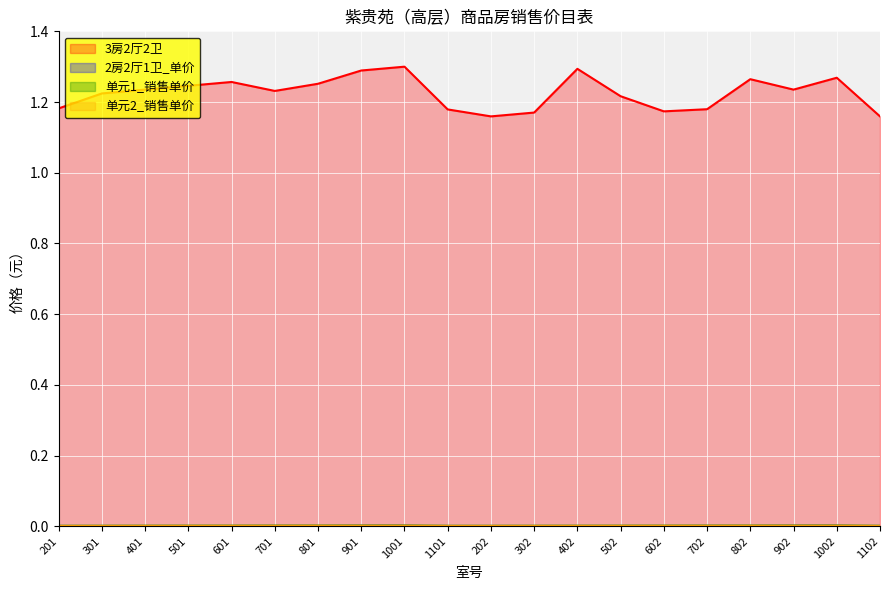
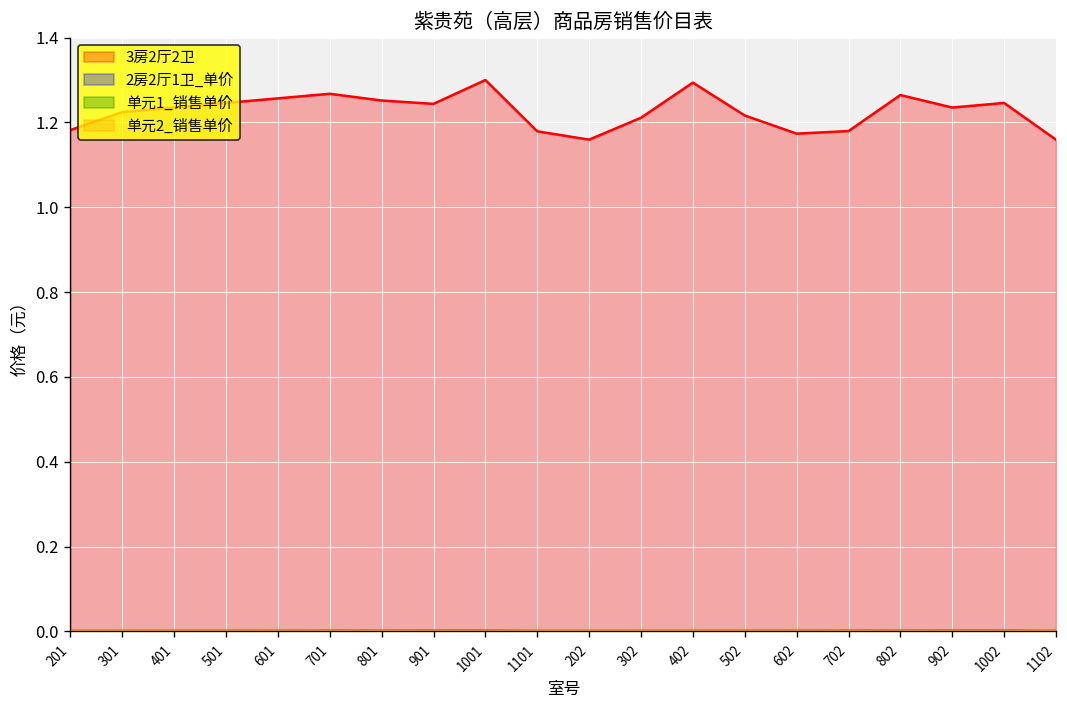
  {
    "3房2厅2卫": {
      "201": 1.18,
      "601": 1.26,
-     "701": 1.23,
+     "701": 1.27,
      "801": 1.25,
-     "901": 1.29,
+     "901": 1.24,
      "1001": 1.30,
      "1101": 1.18,
      "202": 1.16,
-     "302": 1.17,
+     "302": 1.21,
      "402": 1.29,
      "502": 1.22,
      "602": 1.17,
      "702": 1.18,
      "802": 1.26,
      "902": 1.24,
-     "1002": 1.27,
+     "1002": 1.25,
      "1102": 1.16
    },
    "单元2_销售单价": {
      "201": 0.00,
      "301": 0.00,
      "401": 0.00,
      "501": 0.00,
      "601": 0.00,
      "701": 0.00,
      "801": 0.00,
      "901": 0.00,
      "1001": 0.00,
      "1101": 0.00,
      "202": 0.00,
      "302": 0.00,
      "402": 0.00,
      "502": 0.00,
      "602": 0.00,
      "702": 0.00,
      "802": 0.00,
      "902": 0.00,
      "1002": 0.00,
      "1102": 0.00
    }
  }
